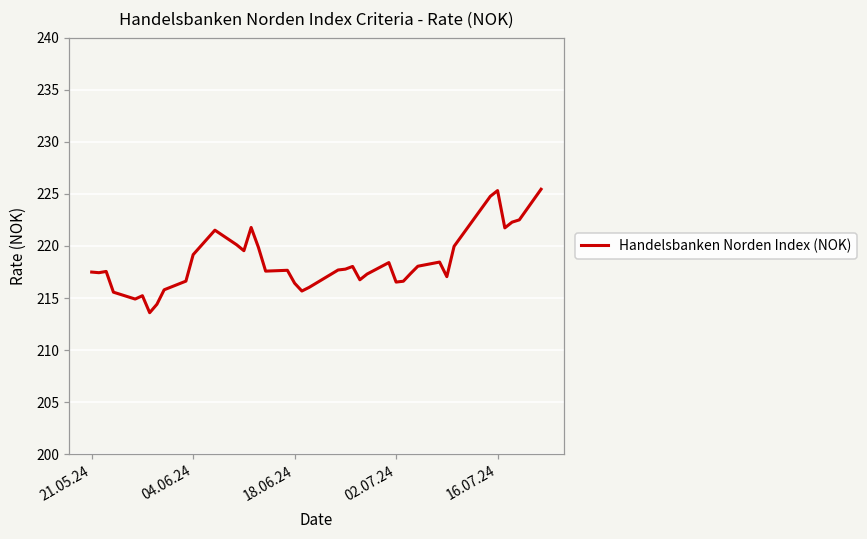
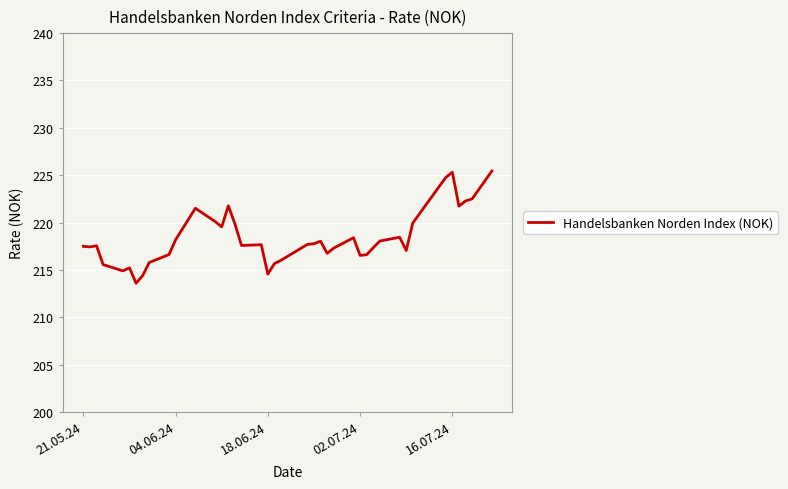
  {
    "21.05.24": 217,
-   "04.06.24": 219,
-   "18.06.24": 216,
+   "04.06.24": 218,
+   "18.06.24": 215,
    "02.07.24": 217,
    "16.07.24": 225
  }
